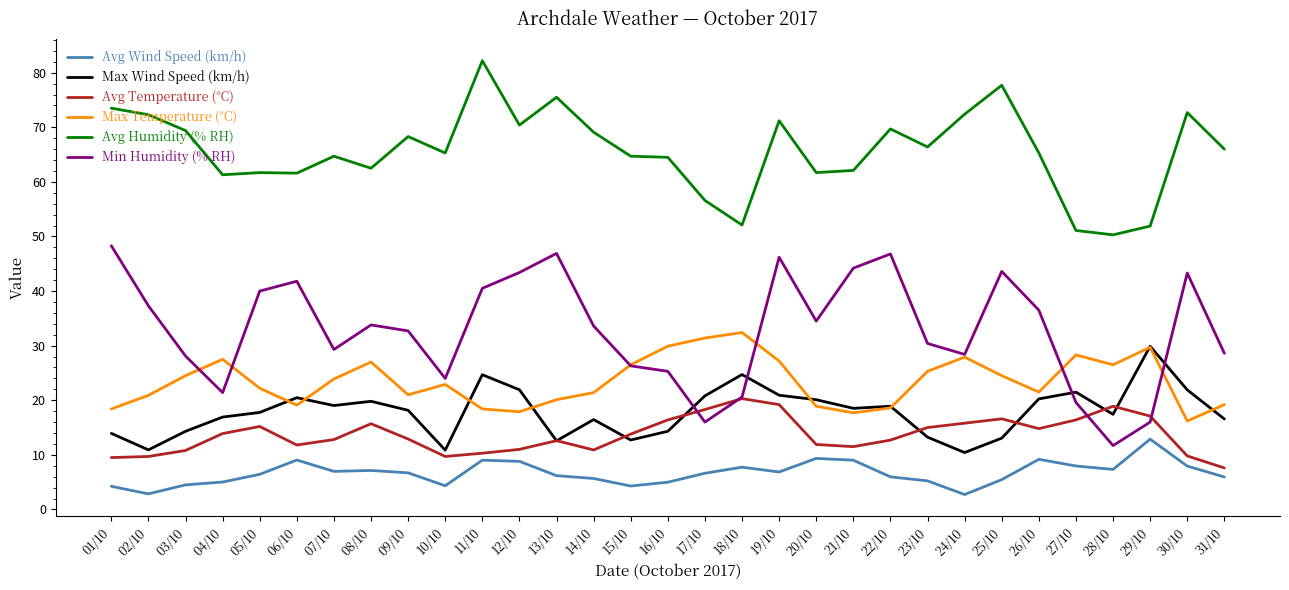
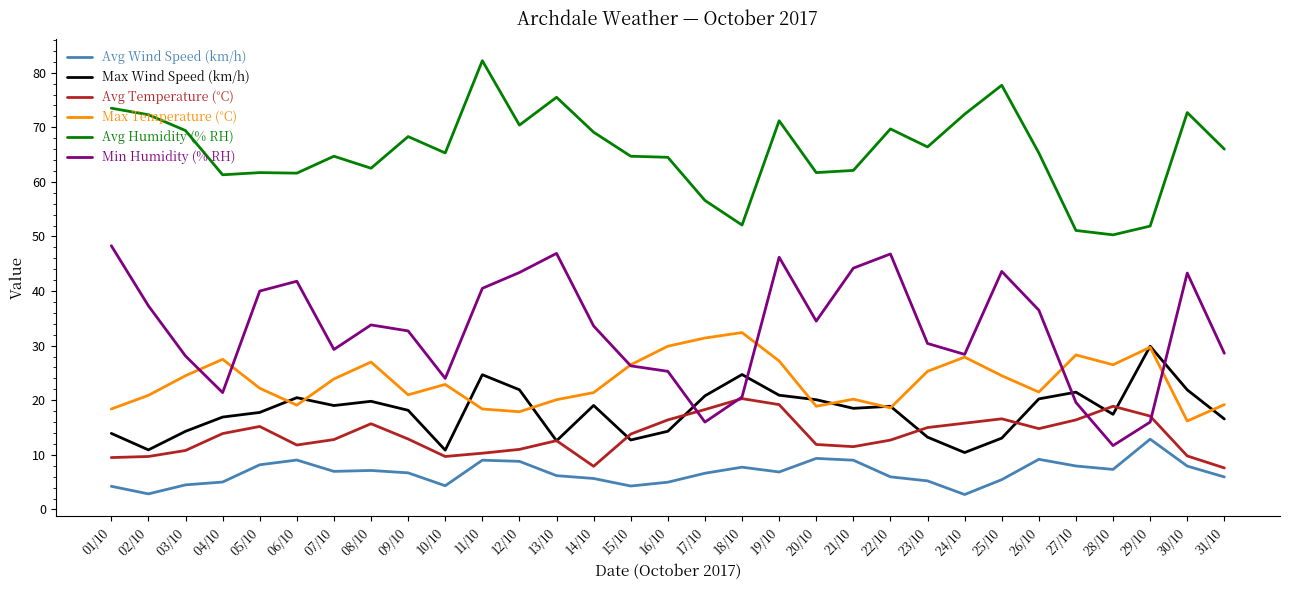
  {
    "Avg Wind Speed (km/h)": {
      "01/10": 4,
      "02/10": 3,
      "03/10": 5,
      "04/10": 5,
-     "05/10": 6,
+     "05/10": 8,
      "06/10": 9,
      "07/10": 7,
      "08/10": 7,
      "09/10": 7,
      "10/10": 4,
      "11/10": 9,
      "12/10": 9,
      "13/10": 6,
      "14/10": 6,
      "15/10": 4,
      "16/10": 5,
      "17/10": 7,
      "18/10": 8,
      "19/10": 7,
      "20/10": 9,
      "21/10": 9,
      "22/10": 6,
      "23/10": 5,
      "24/10": 3,
      "25/10": 5,
      "26/10": 9,
      "27/10": 8,
      "28/10": 7,
      "29/10": 13,
      "30/10": 8,
      "31/10": 6
    },
    "Max Wind Speed (km/h)": {
      "01/10": 14,
      "02/10": 11,
      "03/10": 14,
      "04/10": 17,
      "05/10": 18,
      "06/10": 20,
      "07/10": 19,
      "08/10": 20,
      "09/10": 18,
      "10/10": 11,
      "11/10": 25,
      "12/10": 22,
-     "14/10": 16,
+     "14/10": 19,
      "15/10": 13,
      "16/10": 14,
      "17/10": 21,
      "18/10": 25,
      "19/10": 21,
      "20/10": 20,
      "21/10": 19,
      "23/10": 13,
      "24/10": 10,
      "25/10": 13,
      "26/10": 20,
      "27/10": 21,
      "28/10": 17,
      "30/10": 22,
      "31/10": 17
    },
    "Avg Temperature (°C)": {
      "01/10": 10,
      "02/10": 10,
      "03/10": 11,
      "04/10": 14,
      "05/10": 15,
      "06/10": 12,
      "07/10": 13,
      "08/10": 16,
      "09/10": 13,
      "10/10": 10,
      "11/10": 10,
      "12/10": 11,
-     "14/10": 11,
+     "14/10": 8,
      "15/10": 14,
      "16/10": 16,
      "17/10": 18,
      "19/10": 19,
      "20/10": 12,
      "21/10": 12,
      "22/10": 13,
      "23/10": 15,
      "24/10": 16,
      "25/10": 17,
      "26/10": 15,
      "27/10": 16,
      "28/10": 19,
      "29/10": 17,
      "30/10": 10,
      "31/10": 8
    },
    "Max Temperature (°C)": {
      "01/10": 18,
      "02/10": 21,
      "03/10": 25,
      "04/10": 28,
      "05/10": 22,
      "06/10": 19,
      "07/10": 24,
      "08/10": 27,
      "09/10": 21,
      "10/10": 23,
      "11/10": 18,
      "12/10": 18,
      "13/10": 20,
      "14/10": 21,
      "16/10": 30,
      "17/10": 31,
      "18/10": 32,
      "19/10": 27,
      "20/10": 19,
-     "21/10": 18,
+     "21/10": 20,
      "23/10": 25,
      "24/10": 28,
      "25/10": 25,
      "26/10": 22,
      "27/10": 28,
      "28/10": 27,
      "30/10": 16,
      "31/10": 19
    },
    "Avg Humidity (% RH)": {
      "01/10": 74,
      "02/10": 72,
      "03/10": 69,
      "04/10": 61,
      "05/10": 62,
      "06/10": 62,
      "07/10": 65,
      "08/10": 63,
      "09/10": 68,
      "10/10": 65,
      "11/10": 82,
      "12/10": 70,
      "13/10": 76,
      "14/10": 69,
      "15/10": 65,
      "16/10": 65,
      "17/10": 57,
      "18/10": 52,
      "19/10": 71,
      "20/10": 62,
      "21/10": 62,
      "22/10": 70,
      "23/10": 66,
      "24/10": 72,
      "25/10": 78,
      "26/10": 65,
      "27/10": 51,
      "28/10": 50,
      "29/10": 52,
      "30/10": 73,
      "31/10": 66
    },
    "Min Humidity (% RH)": {
      "01/10": 48,
      "02/10": 37,
      "03/10": 28,
      "04/10": 21,
      "05/10": 40,
      "06/10": 42,
      "07/10": 29,
      "08/10": 34,
      "09/10": 33,
      "10/10": 24,
      "11/10": 41,
      "12/10": 43,
      "13/10": 47,
      "14/10": 34,
      "16/10": 25,
      "17/10": 16,
      "19/10": 46,
      "20/10": 35,
      "21/10": 44,
      "22/10": 47,
      "23/10": 30,
      "24/10": 28,
      "25/10": 44,
      "26/10": 37,
      "27/10": 20,
      "28/10": 12,
      "29/10": 16,
      "30/10": 43,
      "31/10": 29
    }
  }
